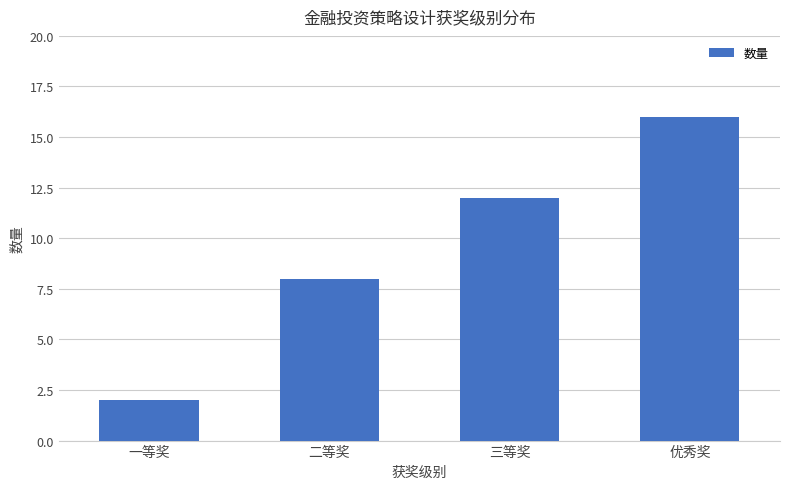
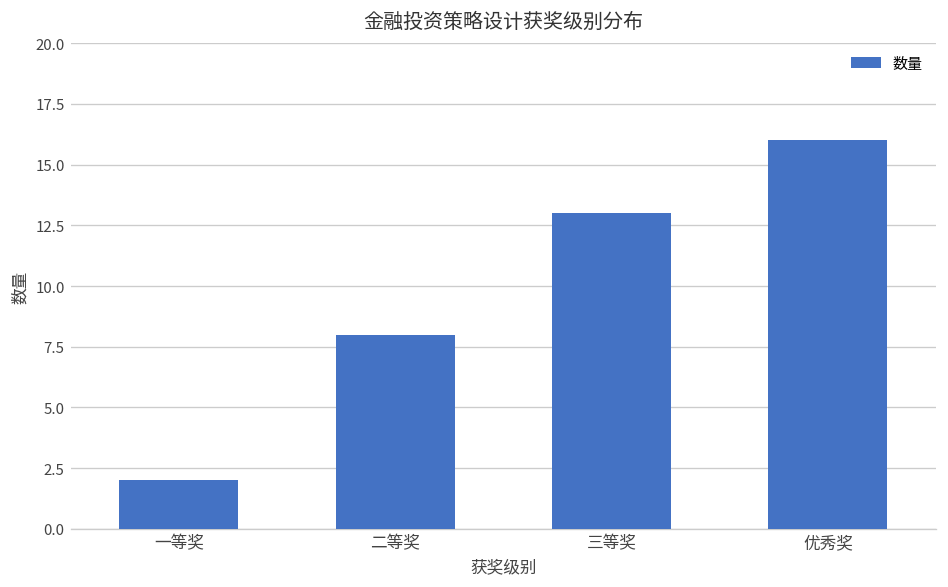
  {
    "一等奖": 2,
    "二等奖": 8,
-   "三等奖": 12,
+   "三等奖": 13,
    "优秀奖": 16
  }
